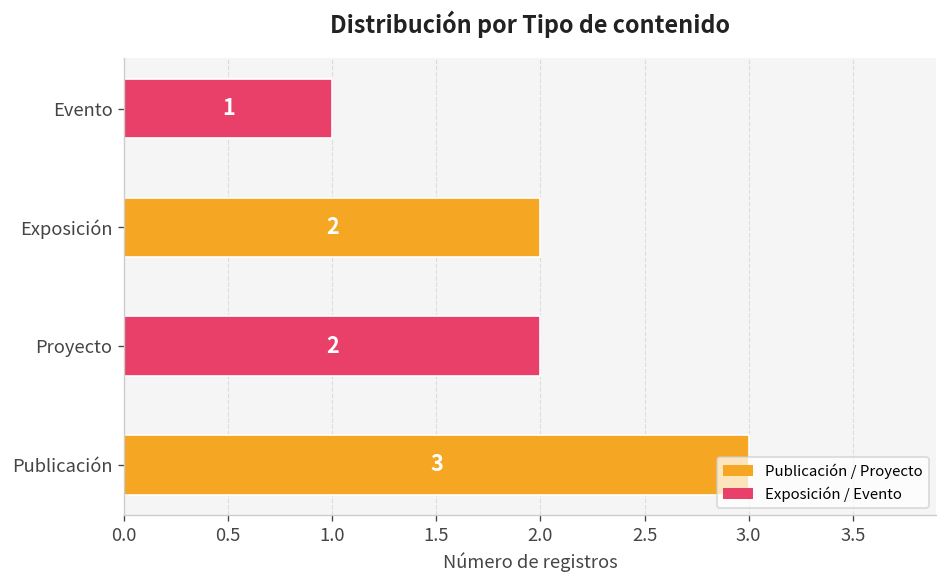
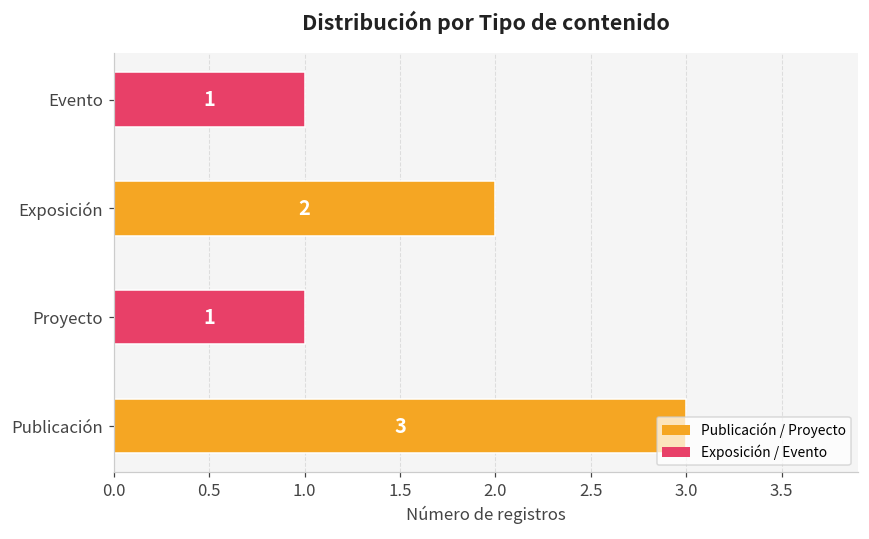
  {
    "Evento": 1,
    "Exposición": 2,
-   "Proyecto": 2
+   "Proyecto": 1
  }
